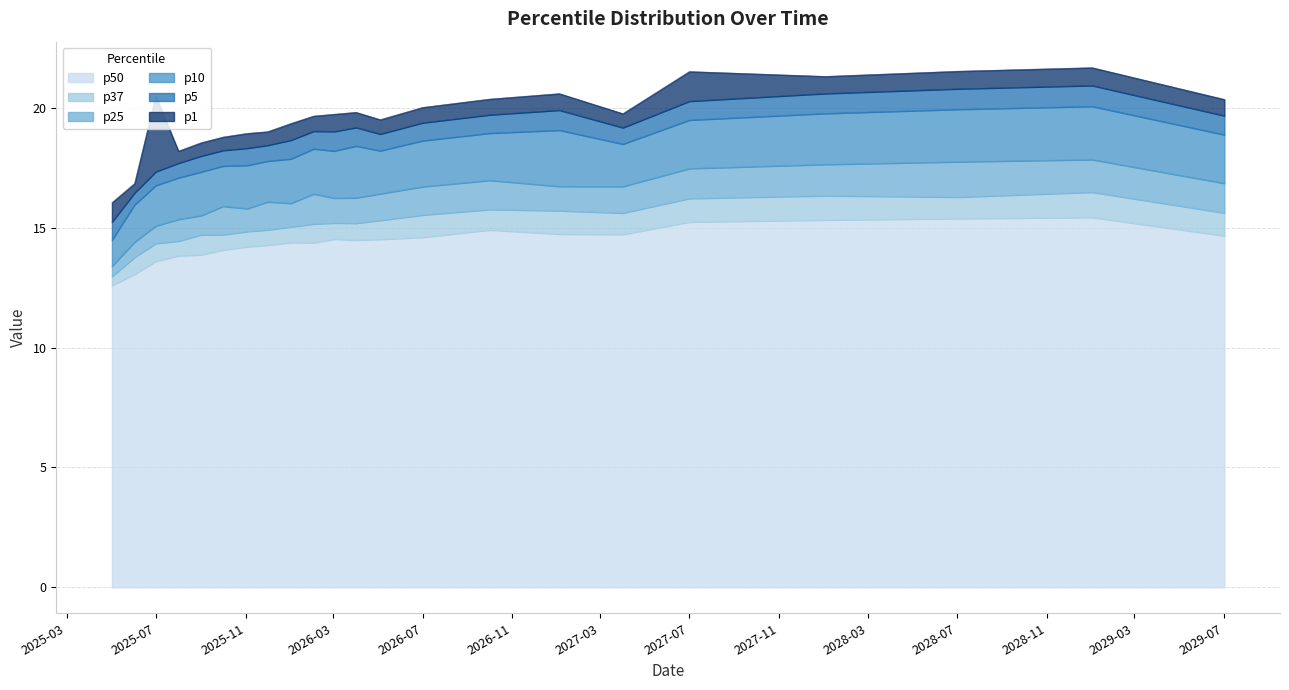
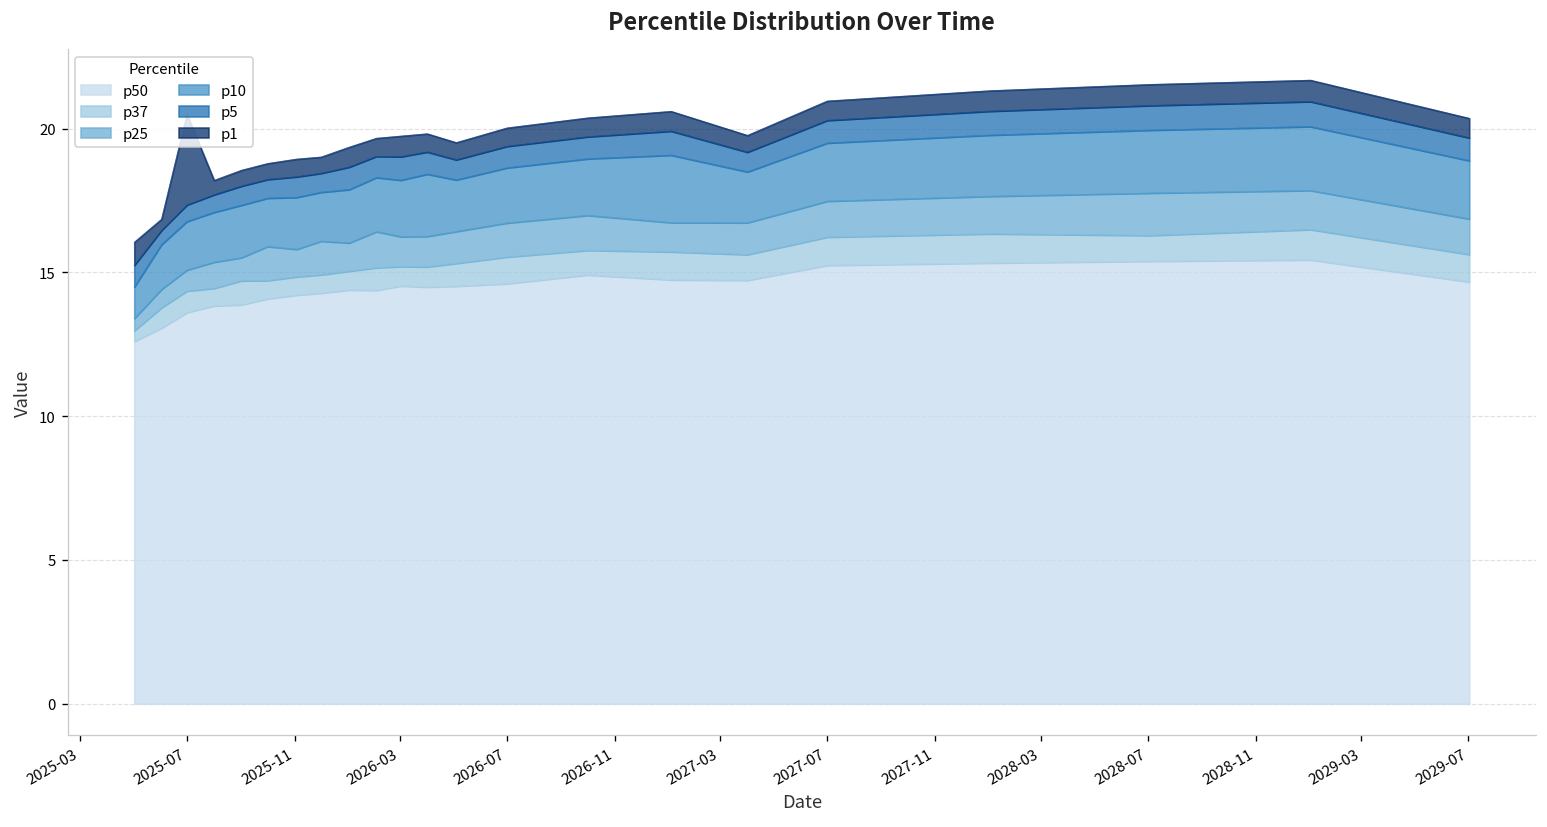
  {
    "p1": {
      "2026-07": 20.0,
-     "2027-07": 21.5
+     "2027-07": 21.0
    }
  }
